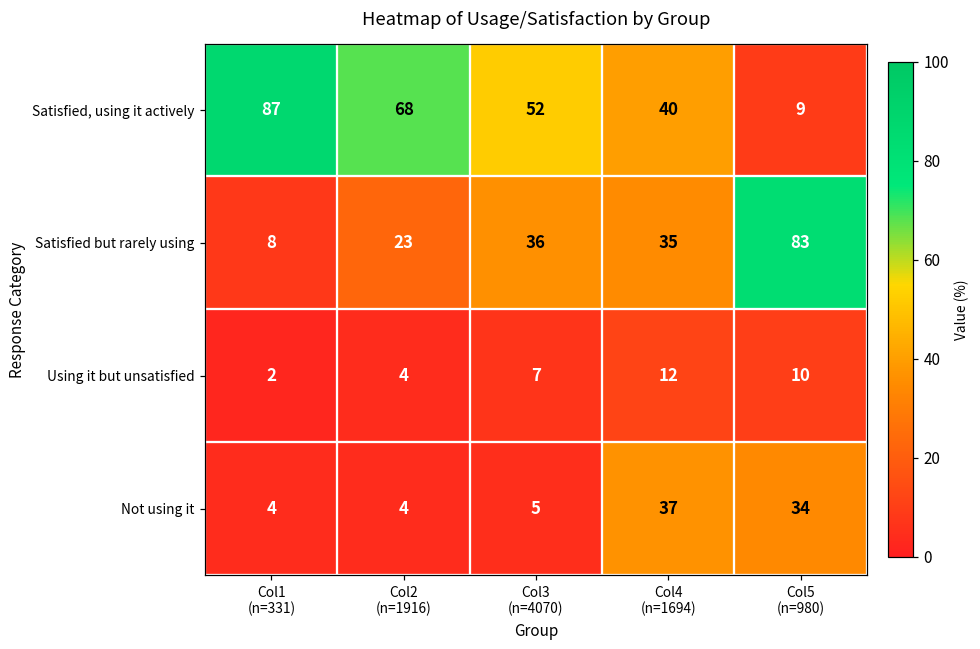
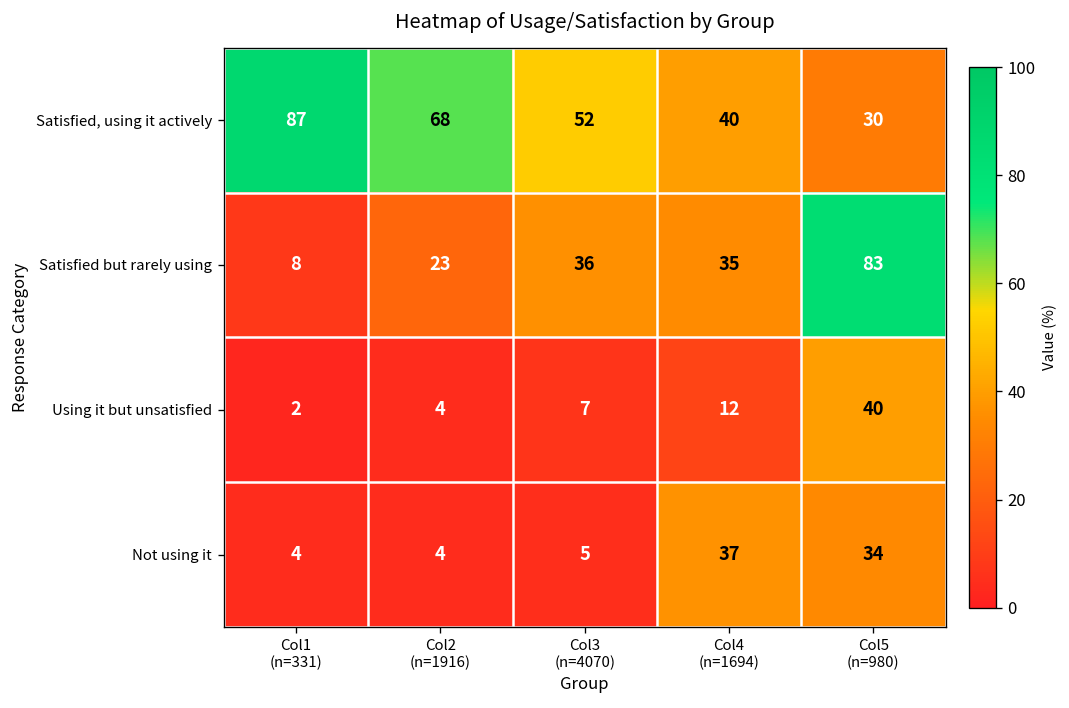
  {
    "Satisfied, using it actively": {
      "Col1 (n=331)": 87,
      "Col2 (n=1916)": 68,
      "Col3 (n=4070)": 52,
      "Col4 (n=1694)": 40,
-     "Col5 (n=980)": 9
+     "Col5 (n=980)": 30
    },
    "Satisfied but rarely using": {
      "Col1 (n=331)": 8,
      "Col2 (n=1916)": 23,
      "Col3 (n=4070)": 36,
      "Col4 (n=1694)": 35,
      "Col5 (n=980)": 83
    },
    "Using it but unsatisfied": {
      "Col1 (n=331)": 2,
      "Col2 (n=1916)": 4,
      "Col3 (n=4070)": 7,
      "Col4 (n=1694)": 12,
-     "Col5 (n=980)": 10
+     "Col5 (n=980)": 40
    },
    "Not using it": {
      "Col1 (n=331)": 4,
      "Col2 (n=1916)": 4,
      "Col3 (n=4070)": 5,
      "Col4 (n=1694)": 37,
      "Col5 (n=980)": 34
    }
  }
